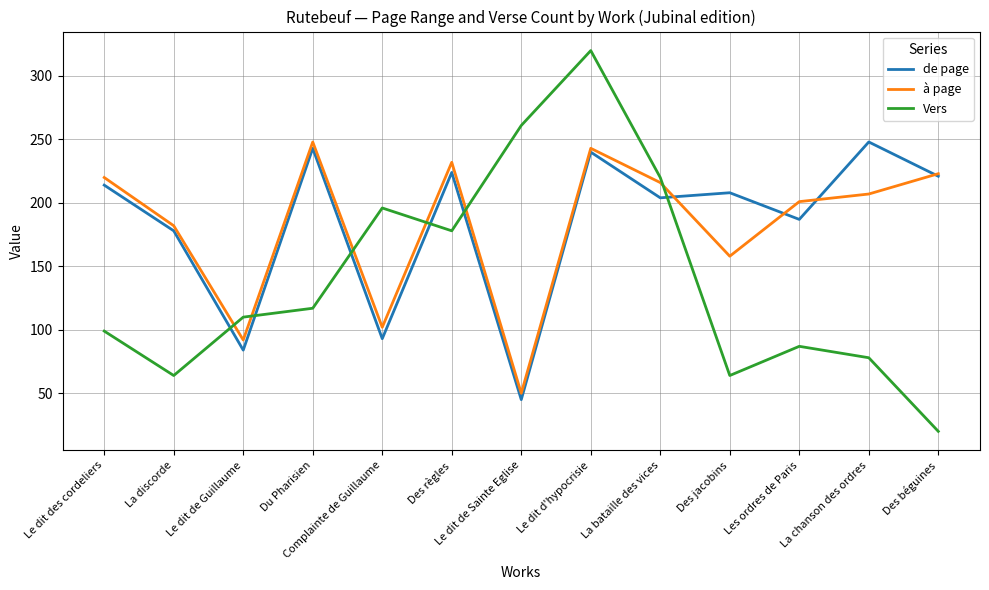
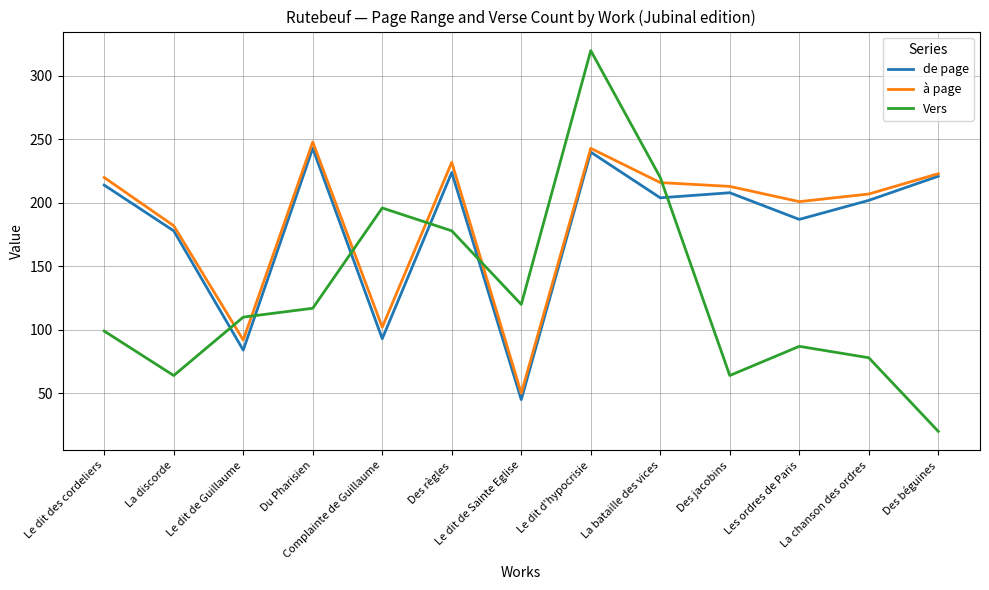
  {
    "de page": {
      "Le dit des cordeliers": 214,
      "La discorde": 178,
      "Le dit de Guillaume": 84,
      "Du Pharisien": 243,
      "Complainte de Guillaume": 93,
      "Des règles": 224,
      "Le dit de Sainte Eglise": 45,
      "Le dit d'hypocrisie": 240,
      "La bataille des vices": 204,
      "Des jacobins": 208,
      "Les ordres de Paris": 187,
-     "La chanson des ordres": 248
+     "La chanson des ordres": 202
    },
    "à page": {
      "Le dit des cordeliers": 220,
      "La discorde": 182,
      "Le dit de Guillaume": 92,
      "Du Pharisien": 248,
      "Complainte de Guillaume": 102,
      "Des règles": 232,
      "Le dit de Sainte Eglise": 50,
      "Le dit d'hypocrisie": 243,
      "La bataille des vices": 216,
-     "Des jacobins": 158,
+     "Des jacobins": 213,
      "Les ordres de Paris": 201,
      "La chanson des ordres": 207
    },
    "Vers": {
      "Le dit des cordeliers": 99,
      "La discorde": 64,
      "Le dit de Guillaume": 110,
      "Du Pharisien": 117,
      "Complainte de Guillaume": 196,
      "Des règles": 178,
-     "Le dit de Sainte Eglise": 261,
+     "Le dit de Sainte Eglise": 120,
      "Le dit d'hypocrisie": 320,
      "La bataille des vices": 220,
      "Des jacobins": 64,
      "Les ordres de Paris": 87,
      "La chanson des ordres": 78,
      "Des béguines": 20
    }
  }
